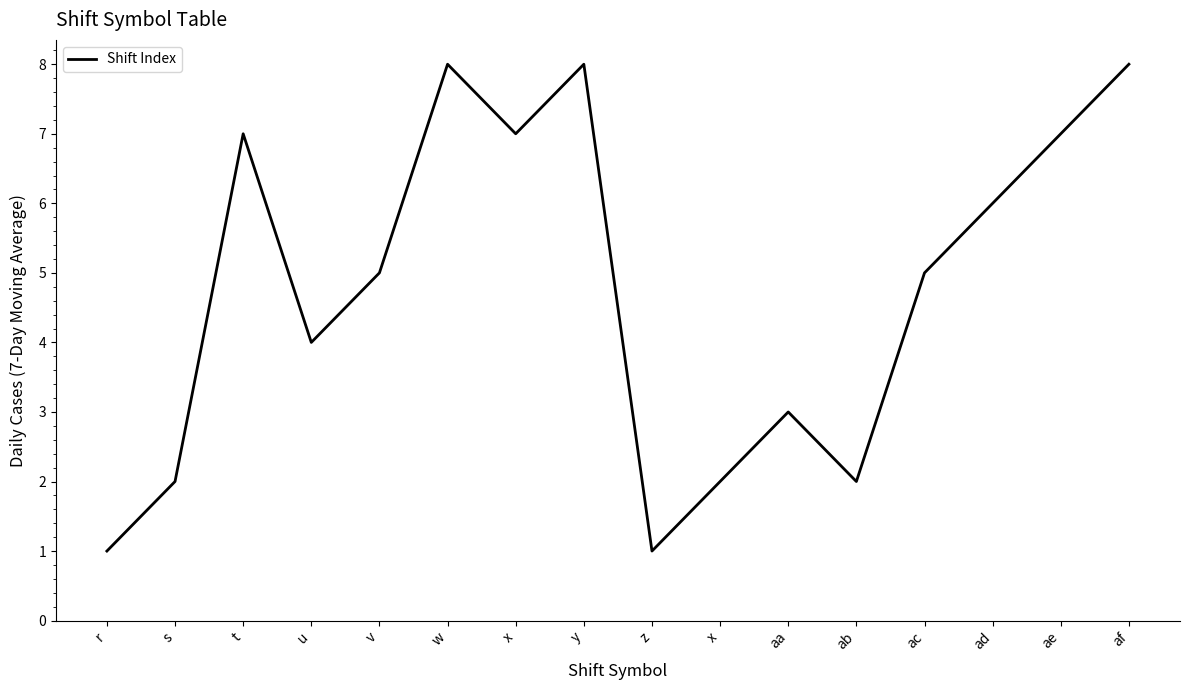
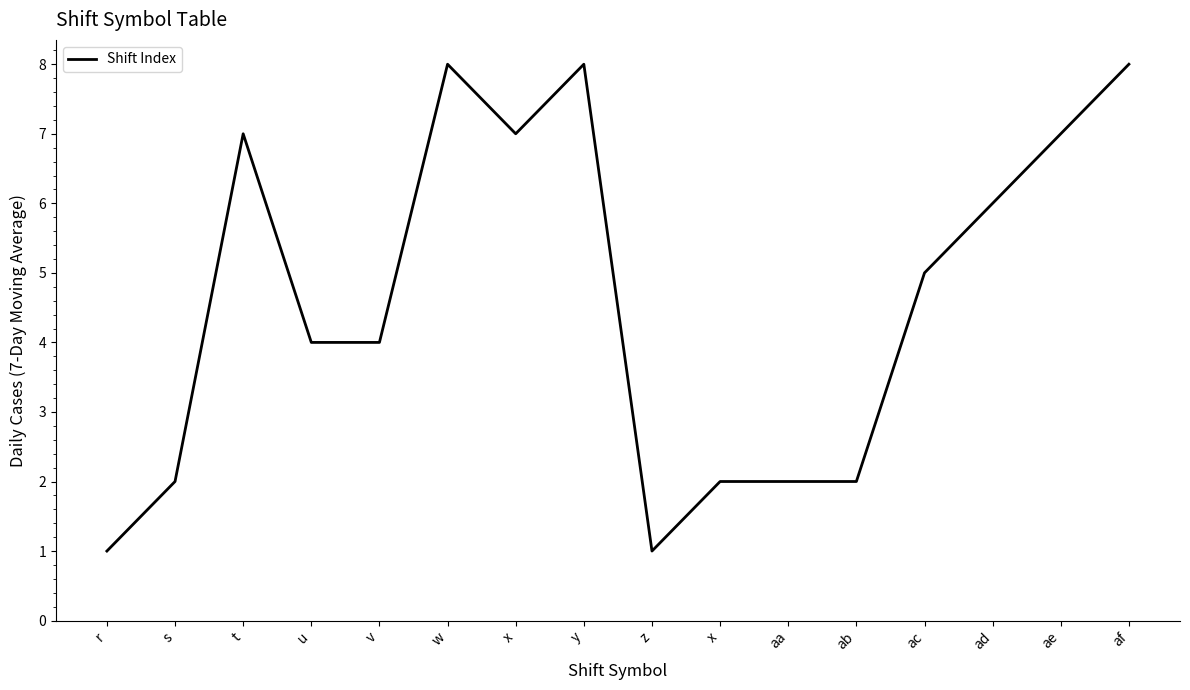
  {
    "r": 1,
    "s": 2,
    "t": 7,
    "u": 4,
-   "v": 5,
+   "v": 4,
    "w": 8,
    "y": 8,
    "z": 1,
-   "aa": 3,
+   "aa": 2,
    "ab": 2,
    "ac": 5,
    "ad": 6,
    "ae": 7,
    "af": 8
  }
